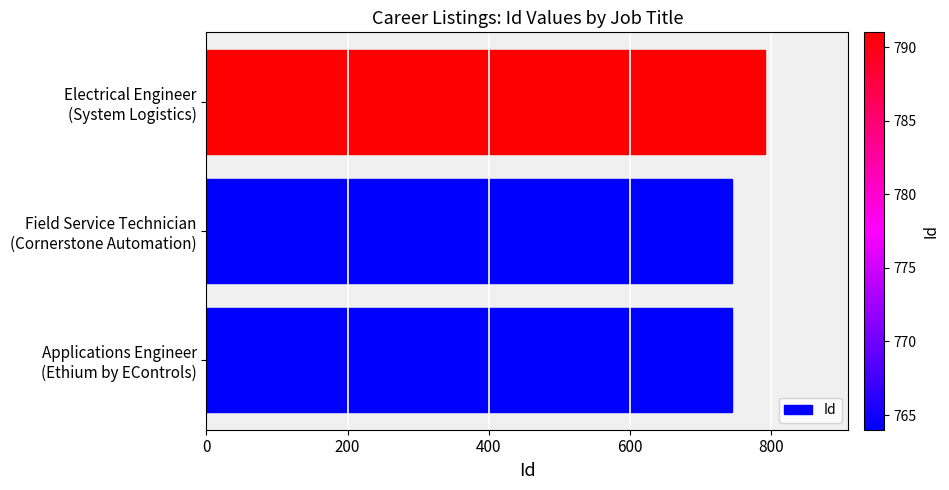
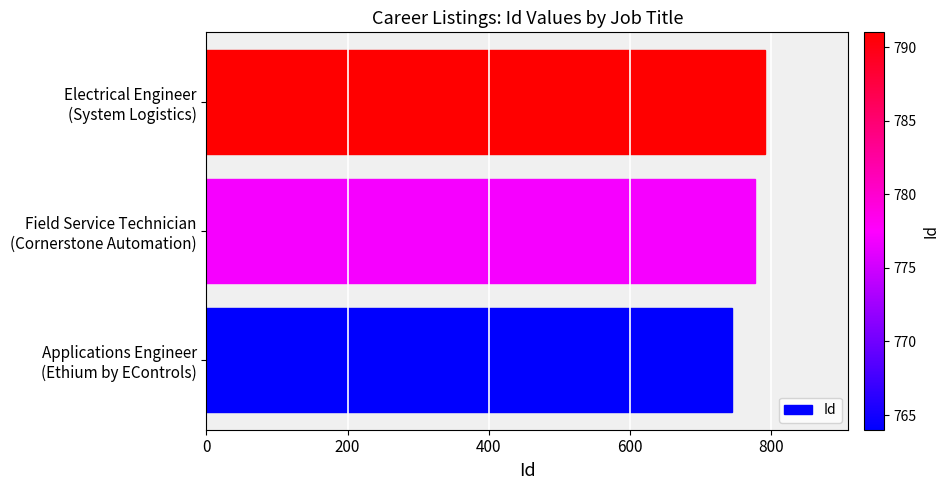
  {
    "Electrical Engineer (System Logistics)": 790,
-   "Field Service Technician (Cornerstone Automation)": 740,
+   "Field Service Technician (Cornerstone Automation)": 780,
    "Applications Engineer (Ethium by EControls)": 750
  }
